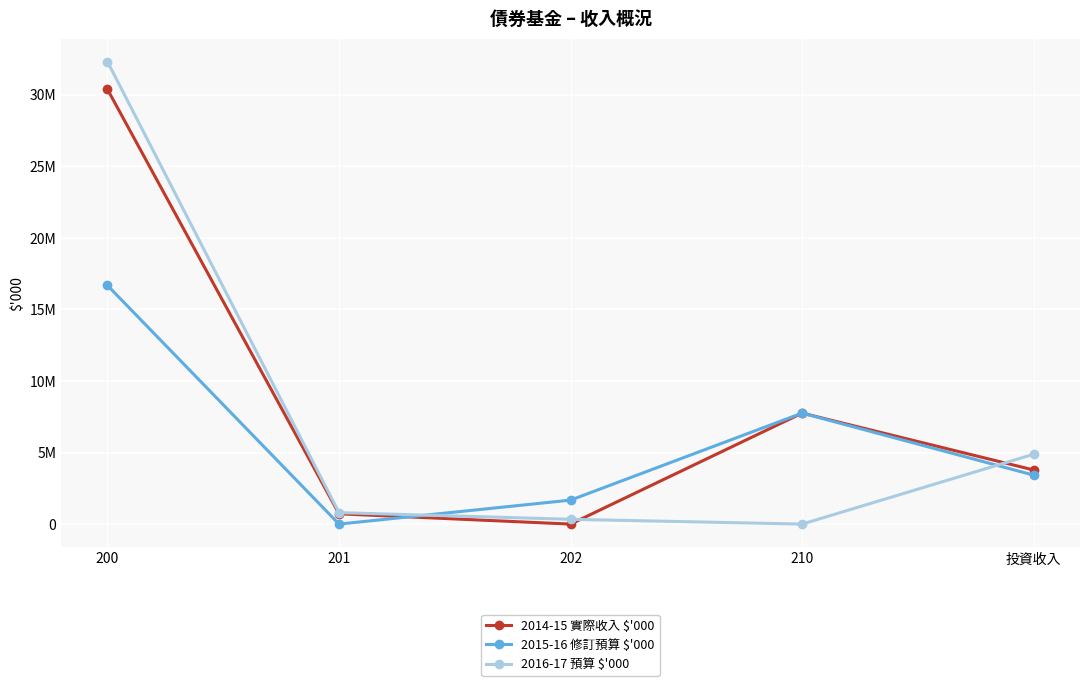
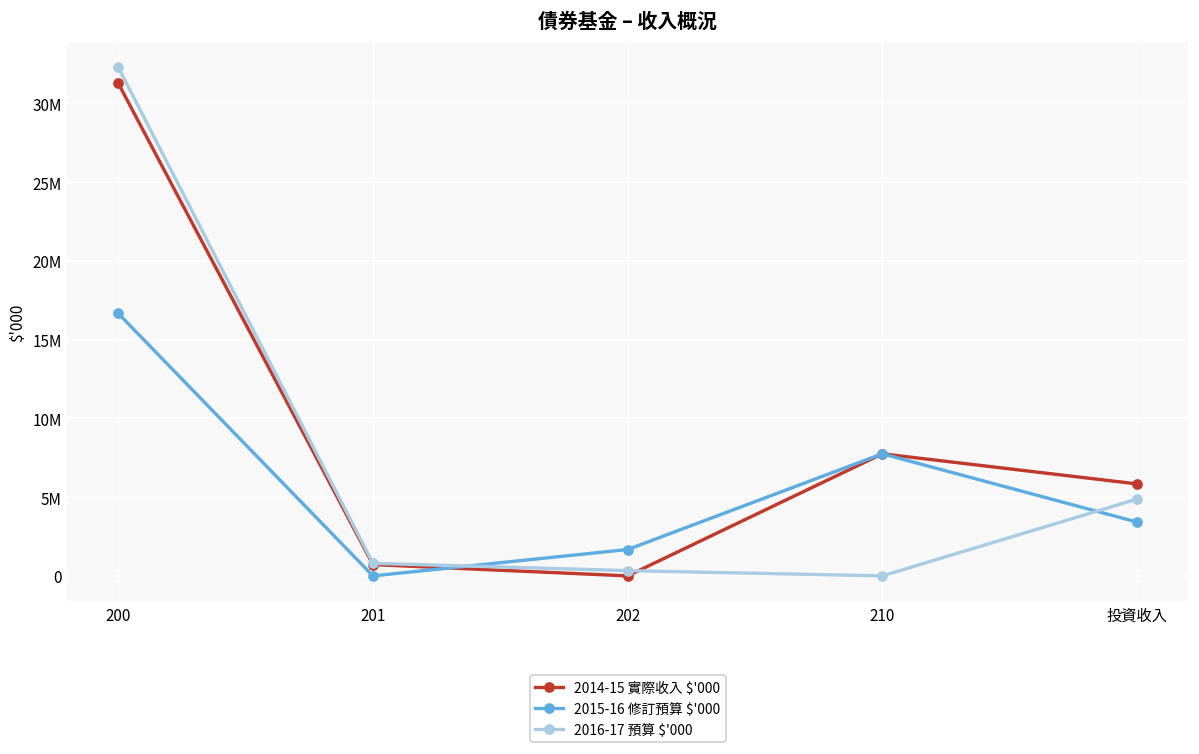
  {
    "2014-15 實際收入 $'000": {
-     "200": 30400000,
+     "200": 31300000,
      "202": 0,
-     "投資收入": 3800000
+     "投資收入": 5800000
    },
    "2015-16 修訂預算 $'000": {
      "200": 16700000,
      "201": 0,
      "202": 1700000,
      "投資收入": 3400000
    },
    "2016-17 預算 $'000": {
      "200": 32300000,
      "202": 300000,
      "210": 0,
      "投資收入": 4900000
    }
  }
